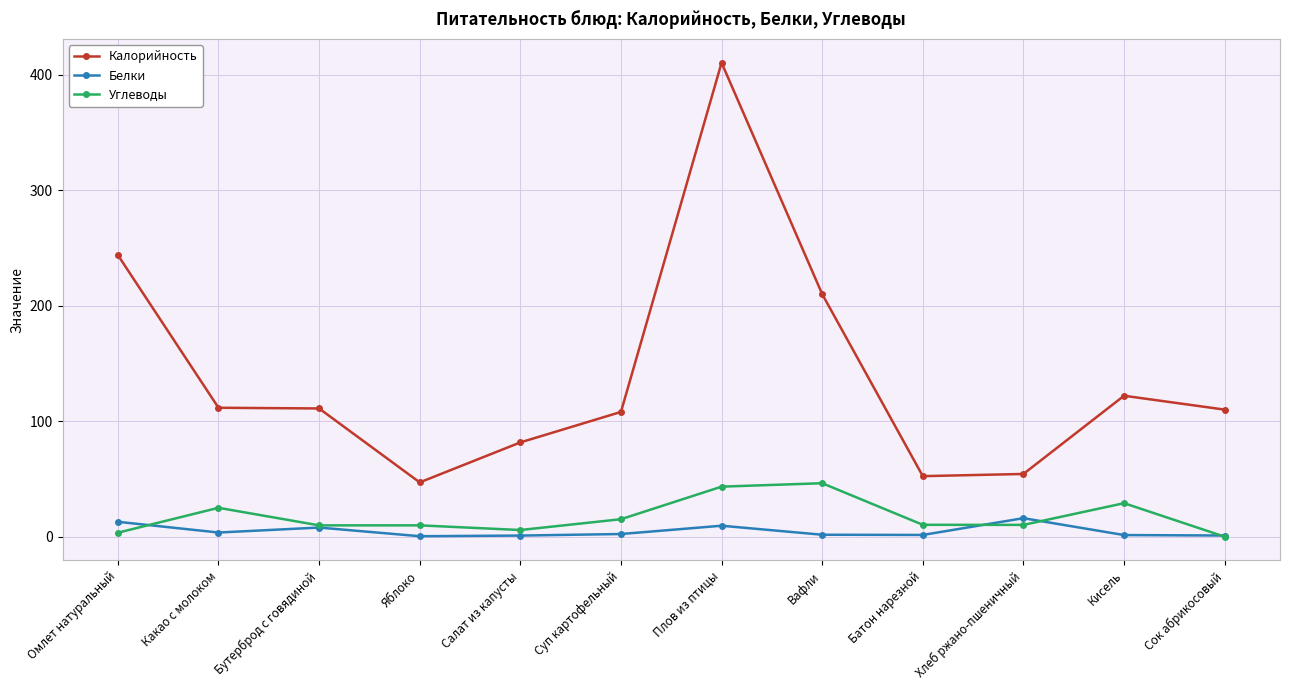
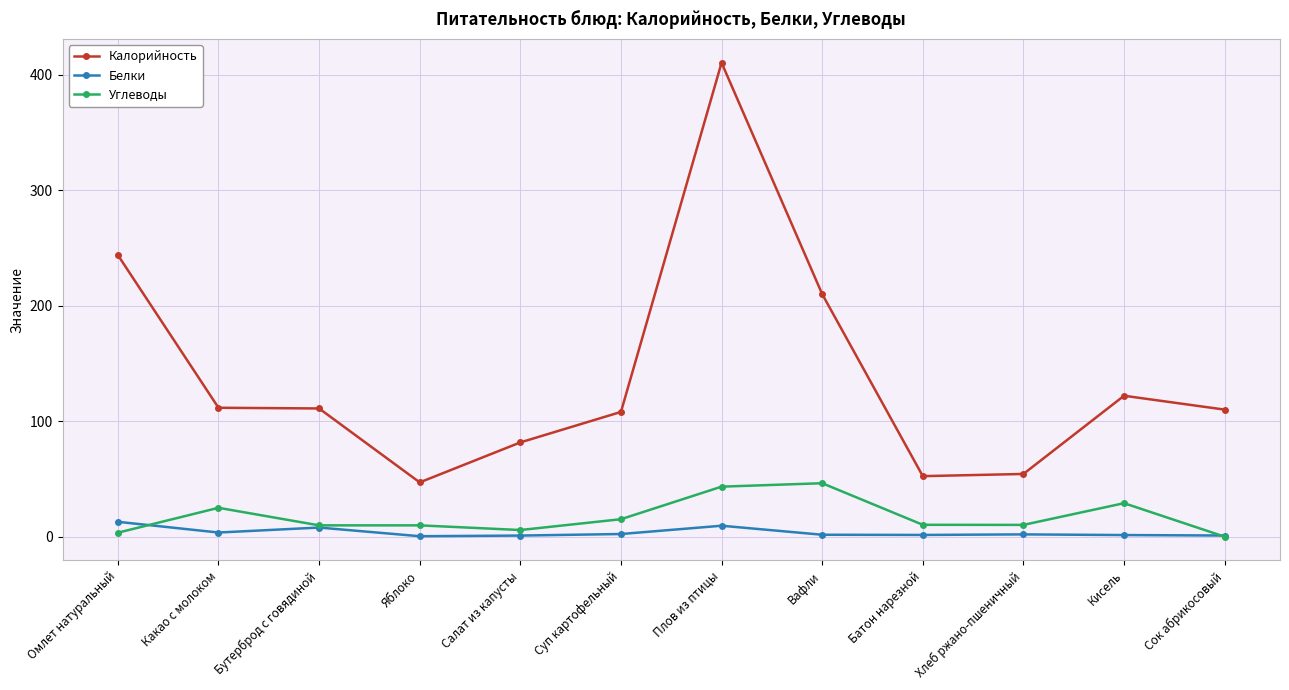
  {
    "Калорийность": {
      "Омлет натуральный": 244,
      "Какао с молоком": 112,
      "Бутерброд с говядиной": 111,
      "Яблоко": 47,
      "Салат из капусты": 82,
      "Суп картофельный": 108,
      "Плов из птицы": 410,
      "Вафли": 210,
      "Батон нарезной": 52,
      "Хлеб ржано-пшеничный": 54,
      "Кисель": 122,
      "Сок абрикосовый": 110
    },
    "Белки": {
      "Омлет натуральный": 13,
      "Какао с молоком": 4,
      "Яблоко": 0,
      "Салат из капусты": 1,
      "Суп картофельный": 2,
      "Плов из птицы": 9,
      "Вафли": 2,
      "Батон нарезной": 2,
-     "Хлеб ржано-пшеничный": 16,
+     "Хлеб ржано-пшеничный": 2,
      "Кисель": 1
    },
    "Углеводы": {
      "Омлет натуральный": 3,
      "Какао с молоком": 25,
      "Яблоко": 10,
      "Салат из капусты": 6,
      "Суп картофельный": 15,
      "Плов из птицы": 43,
      "Вафли": 46,
      "Батон нарезной": 10,
      "Хлеб ржано-пшеничный": 10,
      "Кисель": 29
    }
  }
